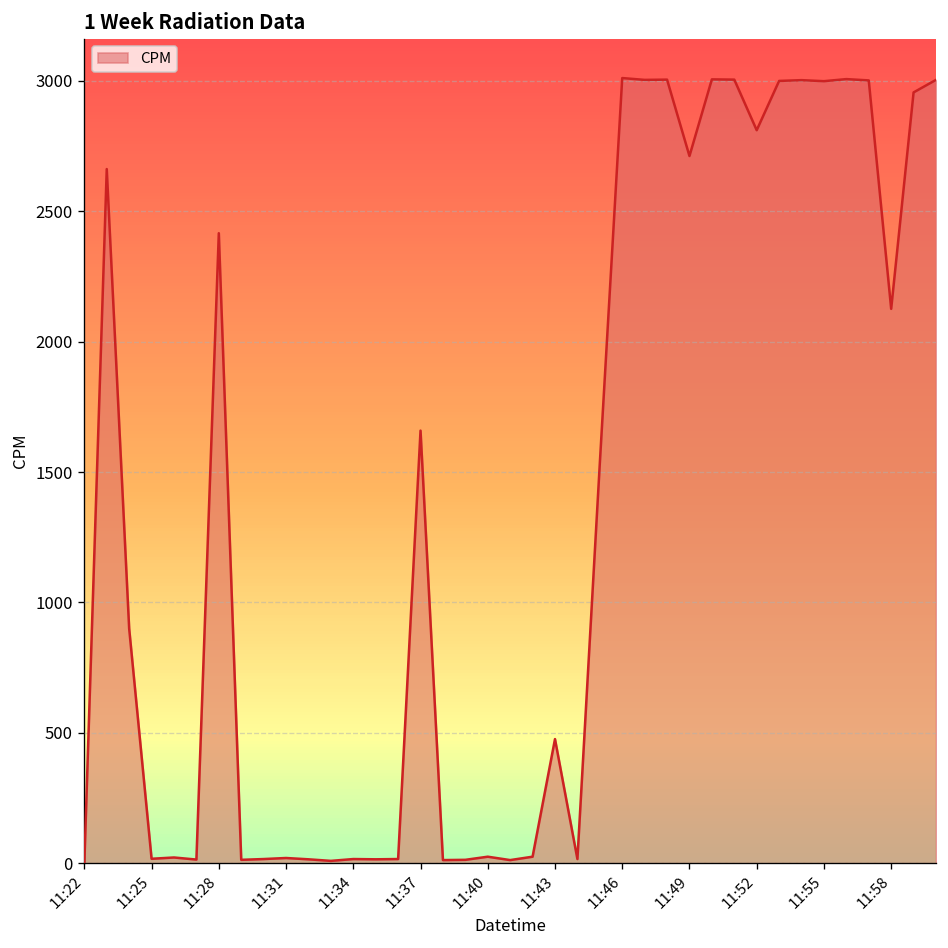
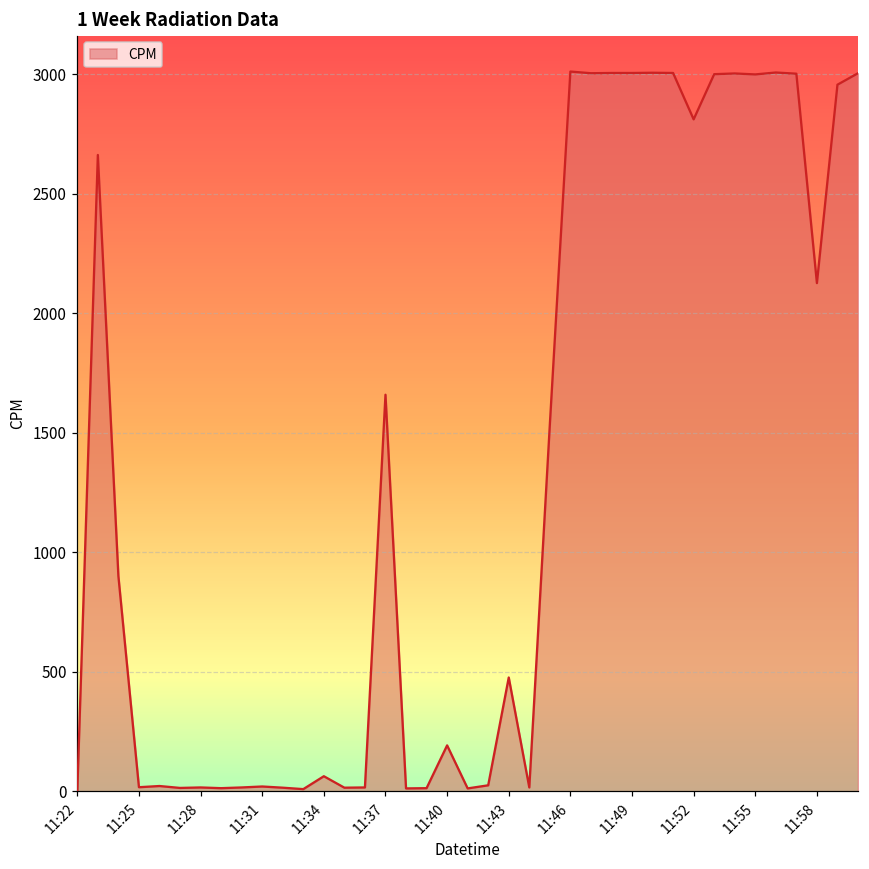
  {
    "11:22": 0,
    "11:25": 20,
-   "11:28": 2420,
+   "11:28": 20,
    "11:31": 20,
-   "11:34": 20,
+   "11:34": 60,
    "11:37": 1660,
-   "11:40": 30,
+   "11:40": 190,
    "11:43": 480,
    "11:46": 3010,
-   "11:49": 2710,
+   "11:49": 3010,
    "11:52": 2810,
    "11:55": 3000,
    "11:58": 2130
  }
